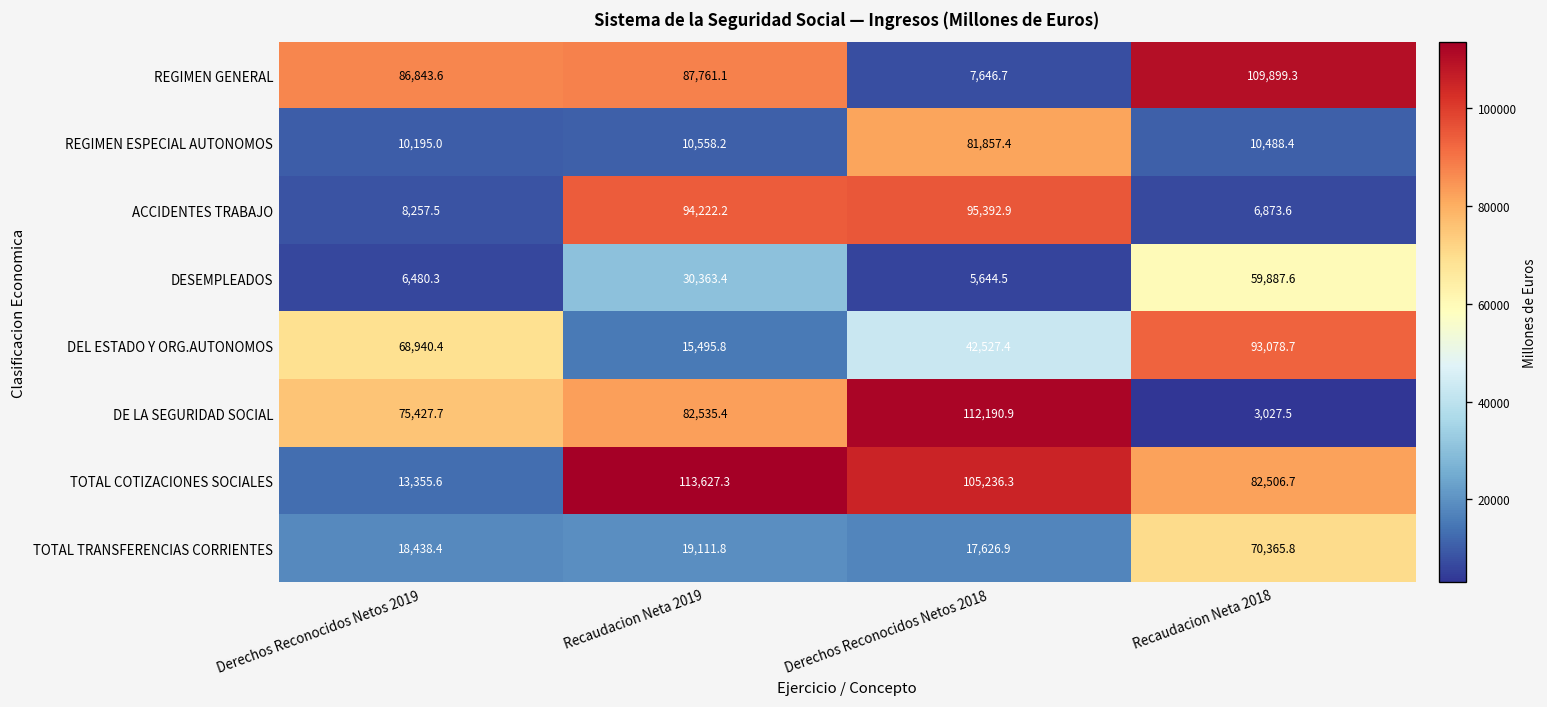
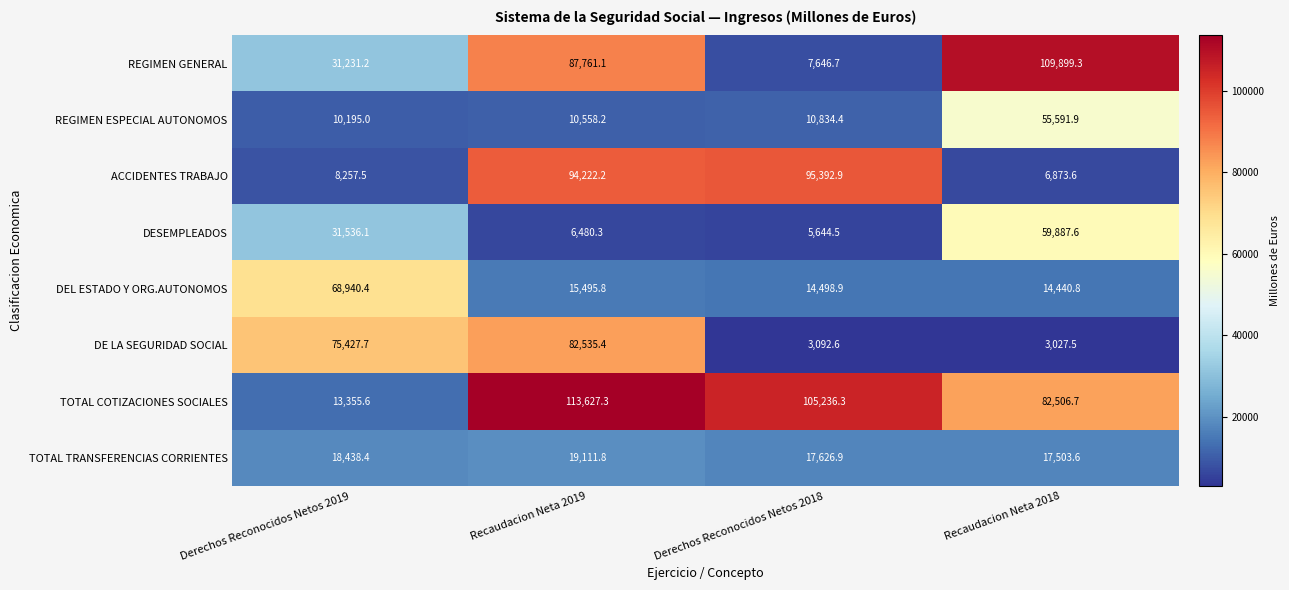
  {
    "REGIMEN GENERAL": {
-     "Derechos Reconocidos Netos 2019": "86,843.6",
+     "Derechos Reconocidos Netos 2019": "31,231.2",
      "Recaudacion Neta 2019": "87,761.1",
      "Derechos Reconocidos Netos 2018": "7,646.7",
      "Recaudacion Neta 2018": "109,899.3"
    },
    "REGIMEN ESPECIAL AUTONOMOS": {
      "Derechos Reconocidos Netos 2019": "10,195.0",
      "Recaudacion Neta 2019": "10,558.2",
-     "Derechos Reconocidos Netos 2018": "81,857.4",
-     "Recaudacion Neta 2018": "10,488.4"
+     "Derechos Reconocidos Netos 2018": "10,834.4",
+     "Recaudacion Neta 2018": "55,591.9"
    },
    "ACCIDENTES TRABAJO": {
      "Derechos Reconocidos Netos 2019": "8,257.5",
      "Recaudacion Neta 2019": "94,222.2",
      "Derechos Reconocidos Netos 2018": "95,392.9",
      "Recaudacion Neta 2018": "6,873.6"
    },
    "DESEMPLEADOS": {
-     "Derechos Reconocidos Netos 2019": "6,480.3",
-     "Recaudacion Neta 2019": "30,363.4",
+     "Derechos Reconocidos Netos 2019": "31,536.1",
+     "Recaudacion Neta 2019": "6,480.3",
      "Derechos Reconocidos Netos 2018": "5,644.5",
      "Recaudacion Neta 2018": "59,887.6"
    },
    "DEL ESTADO Y ORG.AUTONOMOS": {
      "Derechos Reconocidos Netos 2019": "68,940.4",
      "Recaudacion Neta 2019": "15,495.8",
-     "Derechos Reconocidos Netos 2018": "42,527.4",
-     "Recaudacion Neta 2018": "93,078.7"
+     "Derechos Reconocidos Netos 2018": "14,498.9",
+     "Recaudacion Neta 2018": "14,440.8"
    },
    "DE LA SEGURIDAD SOCIAL": {
      "Derechos Reconocidos Netos 2019": "75,427.7",
      "Recaudacion Neta 2019": "82,535.4",
-     "Derechos Reconocidos Netos 2018": "112,190.9",
+     "Derechos Reconocidos Netos 2018": "3,092.6",
      "Recaudacion Neta 2018": "3,027.5"
    },
    "TOTAL COTIZACIONES SOCIALES": {
      "Derechos Reconocidos Netos 2019": "13,355.6",
      "Recaudacion Neta 2019": "113,627.3",
      "Derechos Reconocidos Netos 2018": "105,236.3",
      "Recaudacion Neta 2018": "82,506.7"
    },
    "TOTAL TRANSFERENCIAS CORRIENTES": {
      "Derechos Reconocidos Netos 2019": "18,438.4",
      "Recaudacion Neta 2019": "19,111.8",
      "Derechos Reconocidos Netos 2018": "17,626.9",
-     "Recaudacion Neta 2018": "70,365.8"
+     "Recaudacion Neta 2018": "17,503.6"
    }
  }
